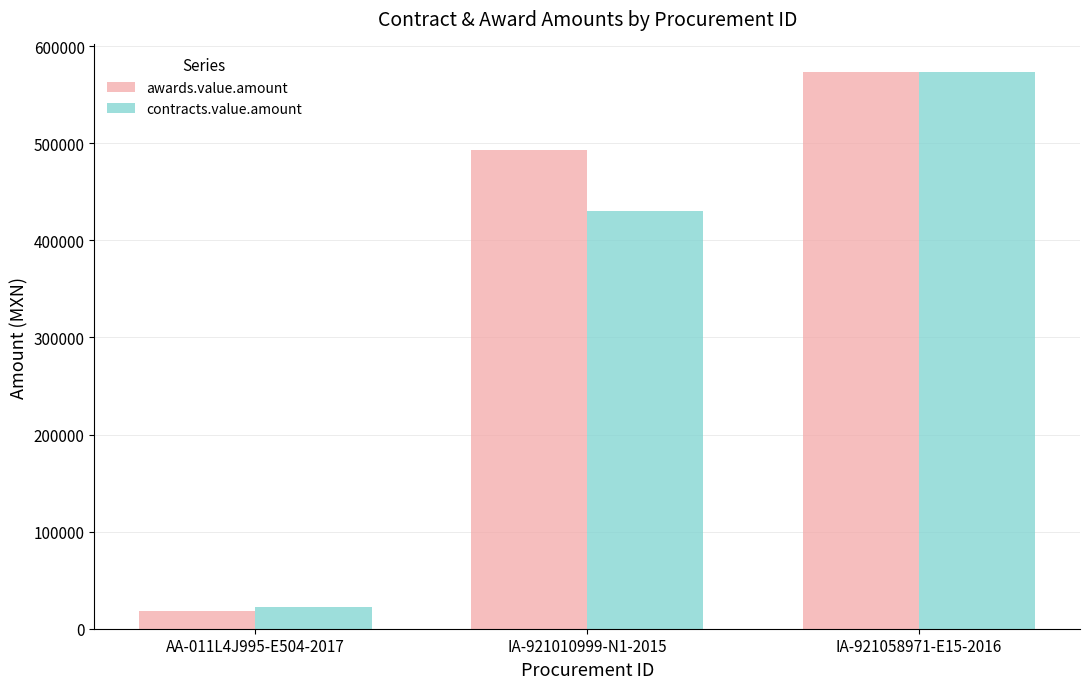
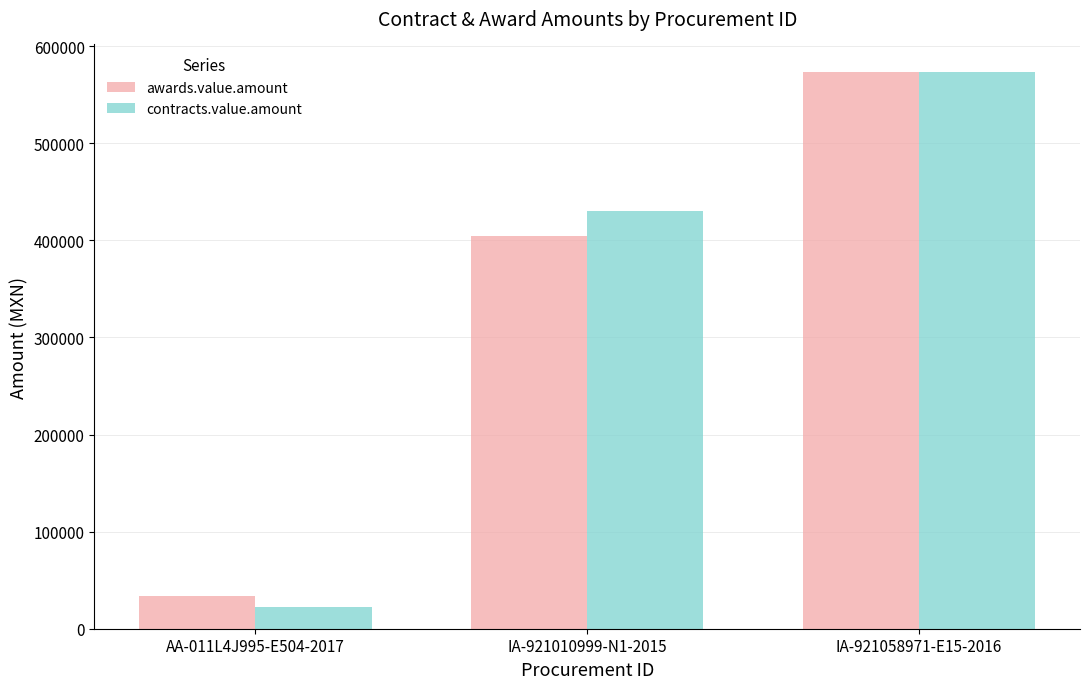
  {
    "awards.value.amount": {
-     "AA-011L4J995-E504-2017": 20000,
-     "IA-921010999-N1-2015": 490000,
+     "AA-011L4J995-E504-2017": 30000,
+     "IA-921010999-N1-2015": 400000,
      "IA-921058971-E15-2016": 570000
    },
    "contracts.value.amount": {
      "AA-011L4J995-E504-2017": 20000,
      "IA-921010999-N1-2015": 430000,
      "IA-921058971-E15-2016": 570000
    }
  }
